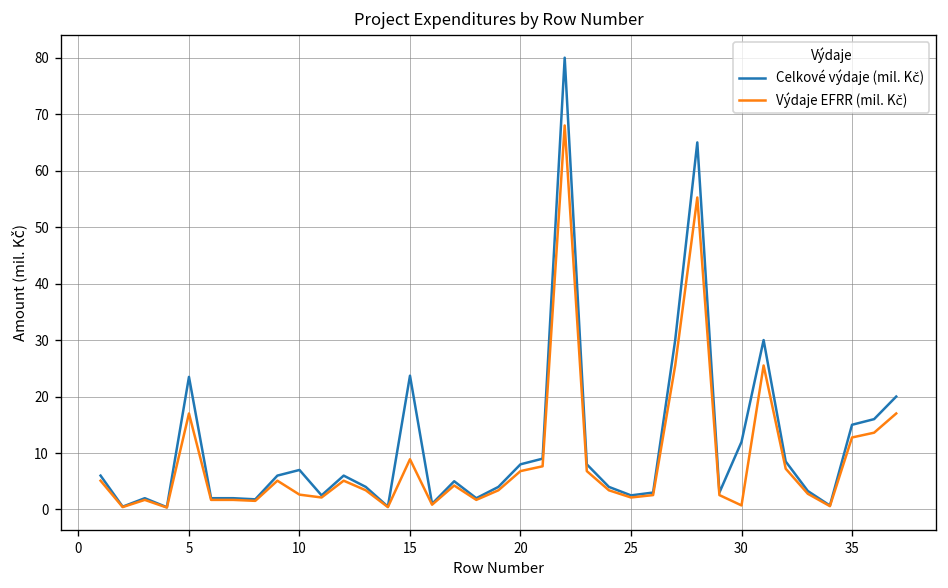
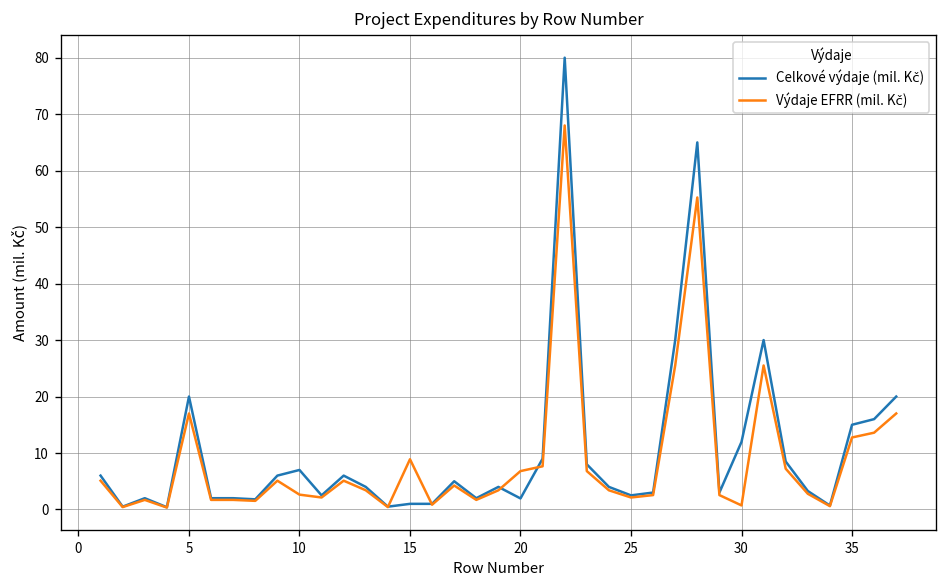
  {
    "Celkové výdaje (mil. Kč)": {
-     "5": 23,
+     "5": 20,
      "10": 7,
-     "15": 24,
-     "20": 8,
+     "15": 1,
+     "20": 2,
      "30": 12,
      "35": 15
    },
    "Výdaje EFRR (mil. Kč)": {
      "5": 17,
      "10": 3,
      "15": 9,
      "20": 7,
      "30": 1,
      "35": 13
    }
  }
